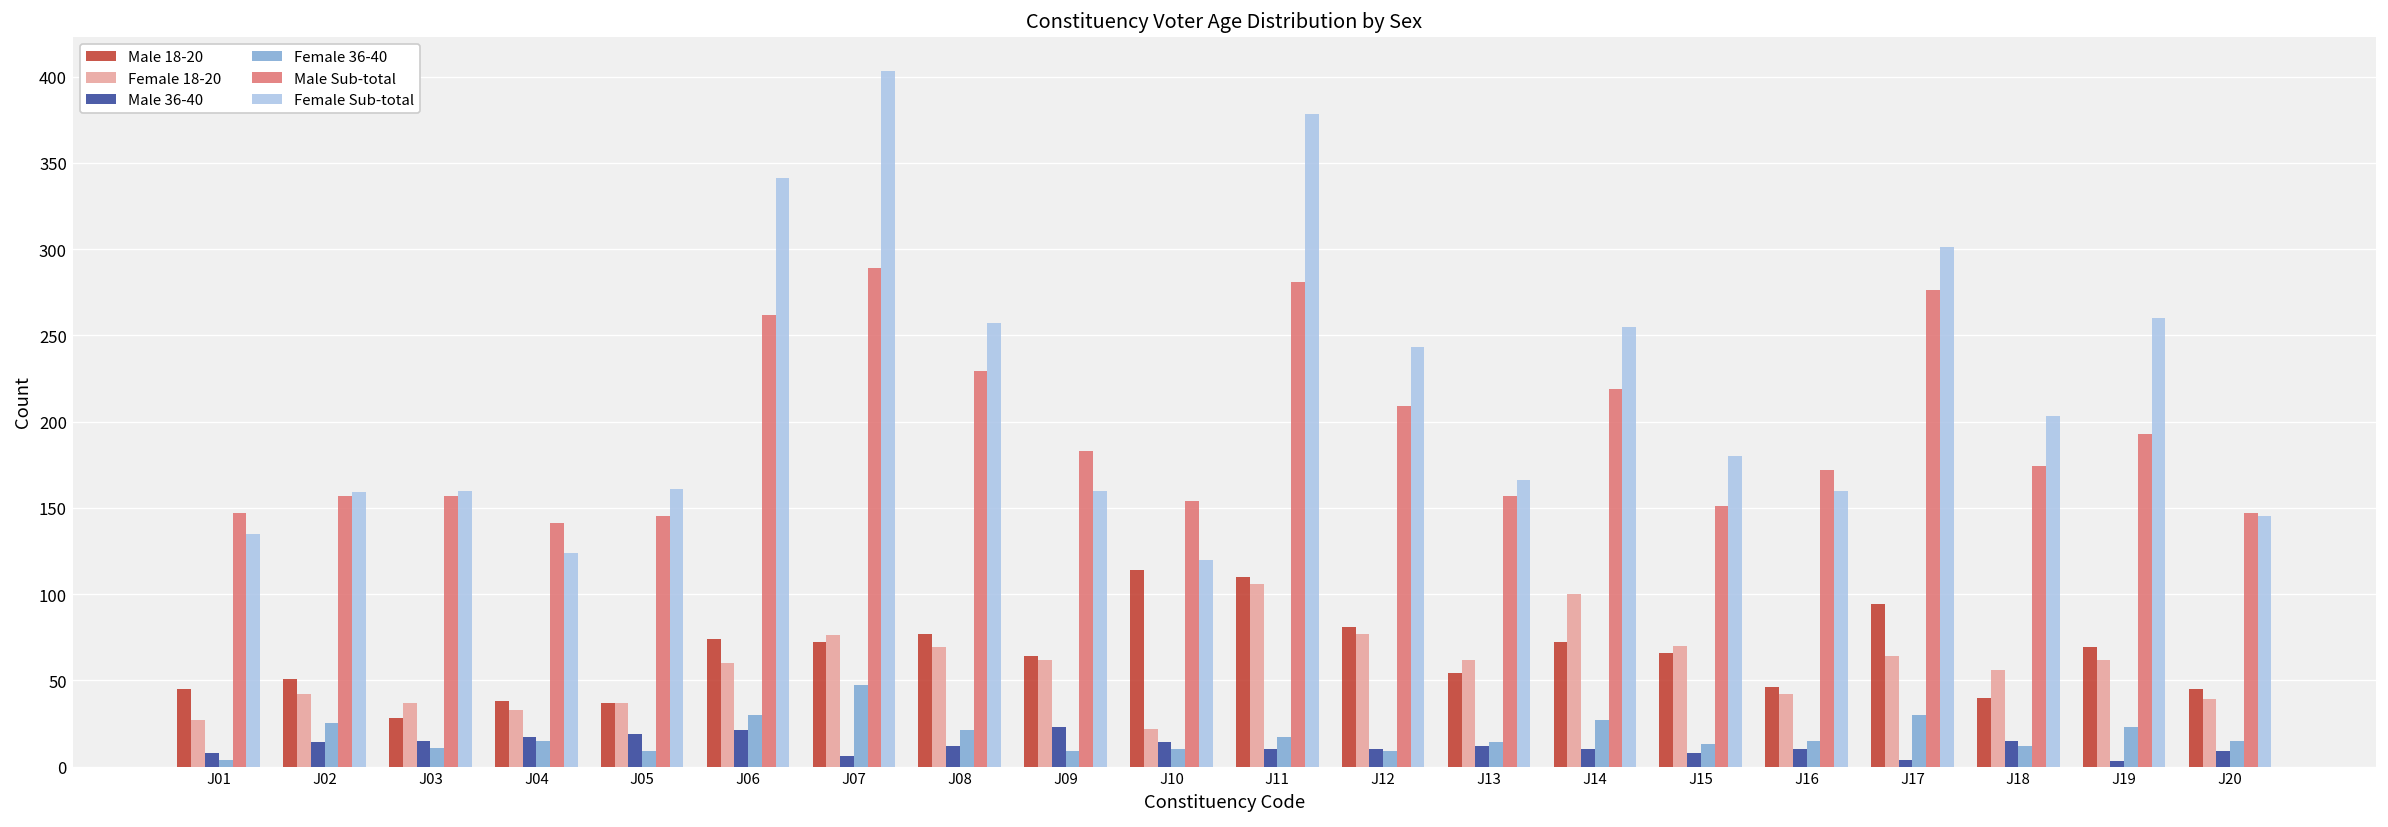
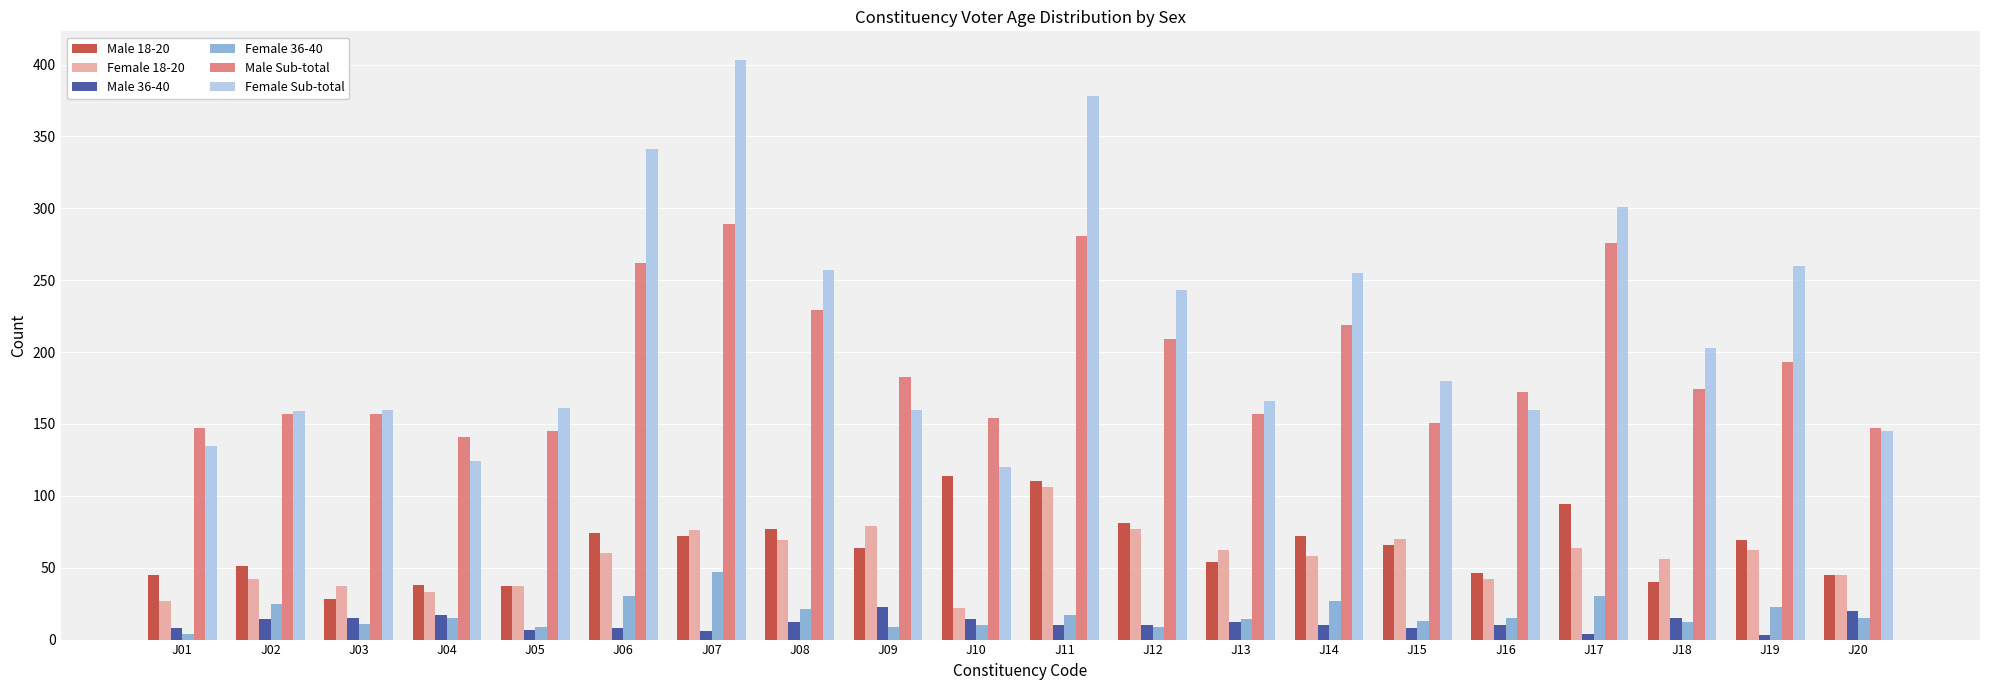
  {
    "Male 18-20": {
      "J01": 45,
      "J02": 51,
      "J03": 28,
      "J04": 38,
      "J05": 37,
      "J06": 74,
      "J07": 72,
      "J08": 77,
      "J09": 64,
      "J10": 114,
      "J11": 110,
      "J12": 81,
      "J13": 54,
      "J14": 72,
      "J15": 66,
      "J16": 46,
      "J17": 94,
      "J18": 40,
      "J19": 69,
      "J20": 45
    },
    "Female 18-20": {
      "J01": 27,
      "J02": 42,
      "J03": 37,
      "J04": 33,
      "J05": 37,
      "J06": 60,
      "J07": 76,
      "J08": 69,
-     "J09": 62,
+     "J09": 79,
      "J10": 22,
      "J11": 106,
      "J12": 77,
      "J13": 62,
-     "J14": 100,
+     "J14": 58,
      "J15": 70,
      "J16": 42,
      "J17": 64,
      "J18": 56,
      "J19": 62,
-     "J20": 39
+     "J20": 45
    },
    "Male 36-40": {
      "J01": 8,
      "J02": 14,
      "J03": 15,
      "J04": 17,
-     "J05": 19,
-     "J06": 21,
+     "J05": 7,
+     "J06": 8,
      "J07": 6,
      "J08": 12,
      "J09": 23,
      "J10": 14,
      "J11": 10,
      "J12": 10,
      "J13": 12,
      "J14": 10,
      "J15": 8,
      "J16": 10,
      "J17": 4,
      "J18": 15,
      "J19": 3,
-     "J20": 9
+     "J20": 20
    },
    "Male Sub-total": {
      "J01": 147,
      "J02": 157,
      "J03": 157,
      "J04": 141,
      "J05": 145,
      "J06": 262,
      "J07": 289,
      "J08": 229,
      "J09": 183,
      "J10": 154,
      "J11": 281,
      "J12": 209,
      "J13": 157,
      "J14": 219,
      "J15": 151,
      "J16": 172,
      "J17": 276,
      "J18": 174,
      "J19": 193,
      "J20": 147
    }
  }
